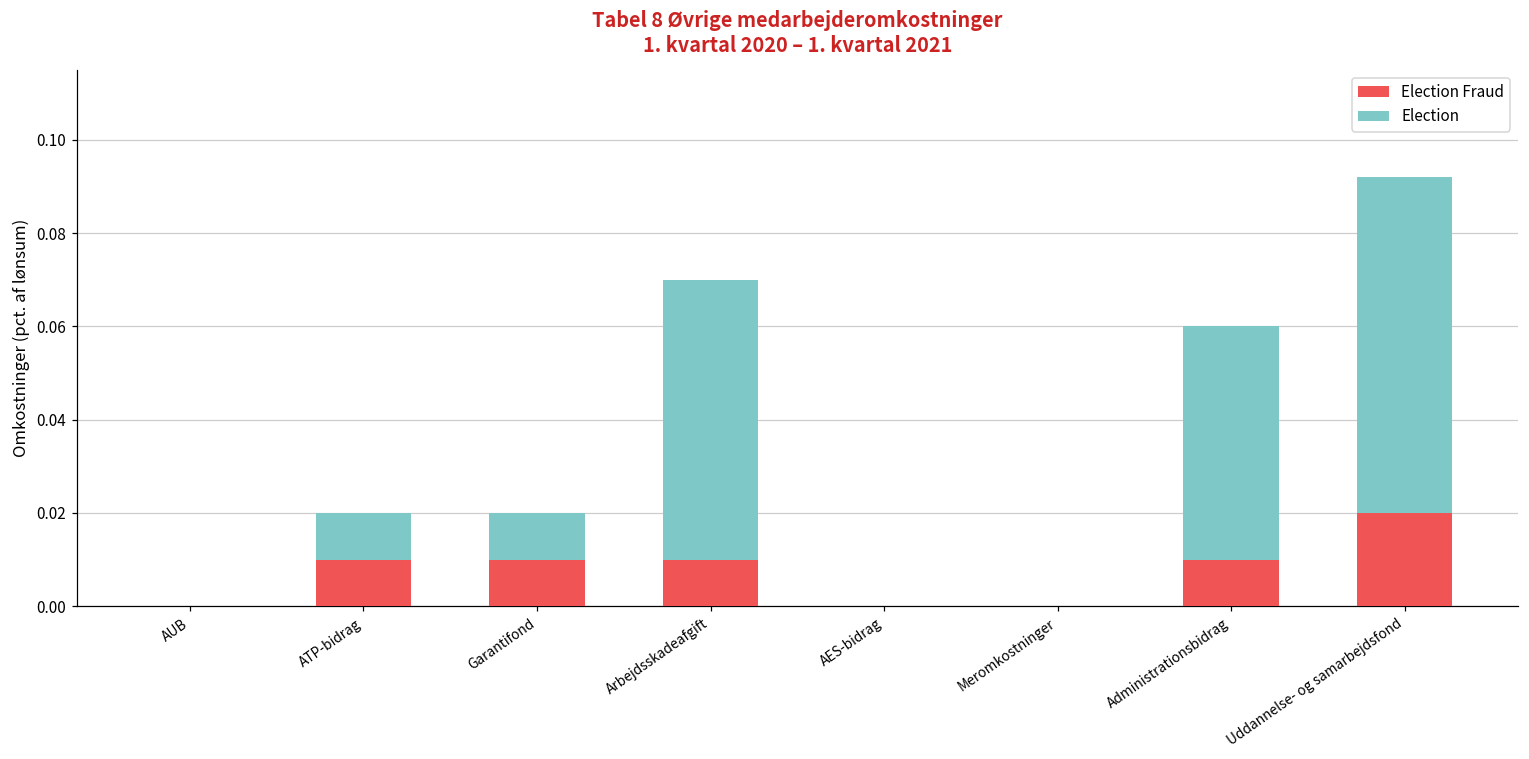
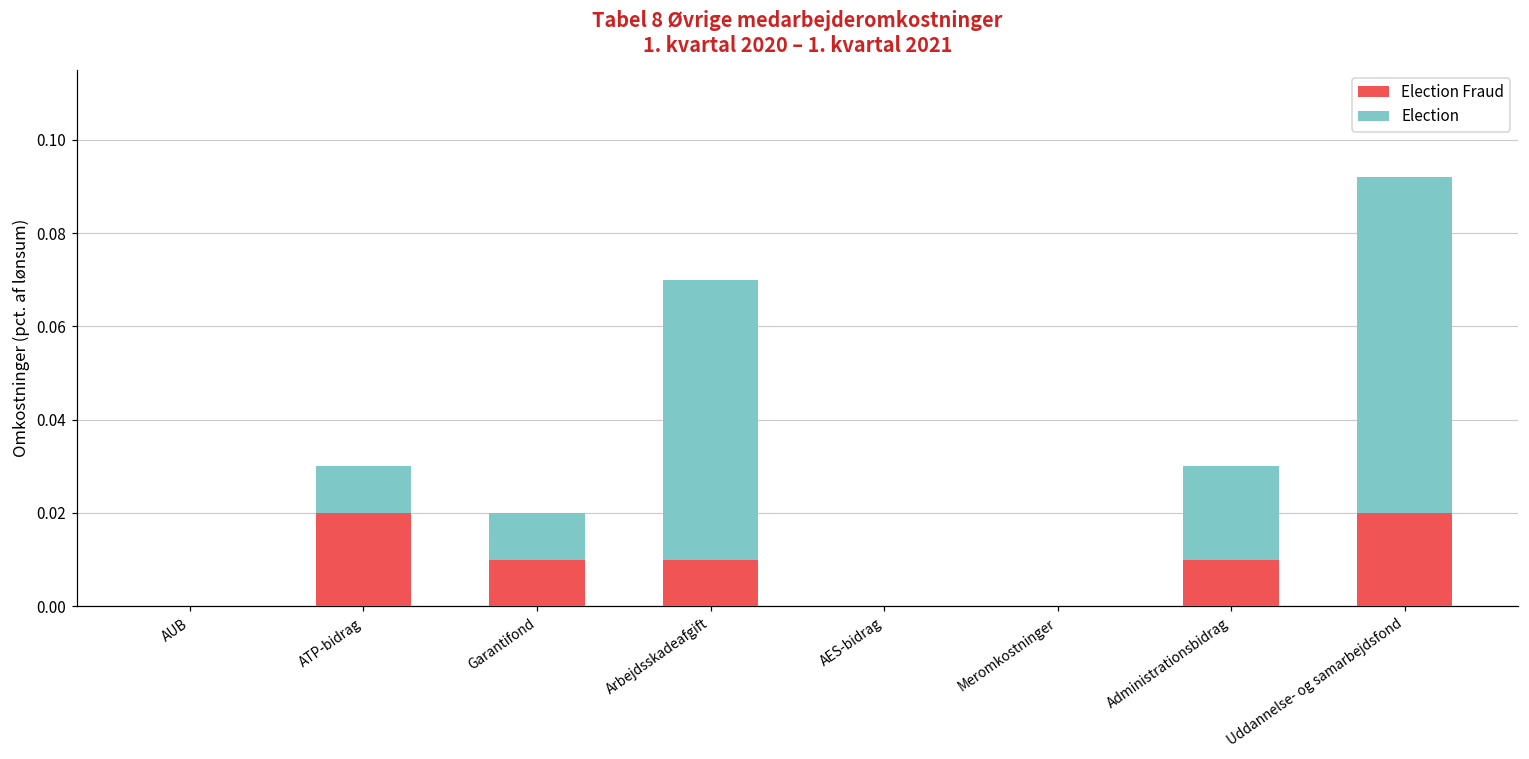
  {
    "Election Fraud": {
      "AUB": 0.00,
-     "ATP-bidrag": 0.01,
+     "ATP-bidrag": 0.02,
      "Garantifond": 0.01,
      "Arbejdsskadeafgift": 0.01,
      "AES-bidrag": 0.00,
      "Meromkostninger": 0.00,
      "Administrationsbidrag": 0.01,
      "Uddannelse- og samarbejdsfond": 0.02
    },
    "Election": {
      "AUB": 0.00,
      "ATP-bidrag": 0.01,
      "Garantifond": 0.01,
      "Arbejdsskadeafgift": 0.06,
      "AES-bidrag": 0.00,
      "Meromkostninger": 0.00,
-     "Administrationsbidrag": 0.05,
+     "Administrationsbidrag": 0.02,
      "Uddannelse- og samarbejdsfond": 0.072
    }
  }
